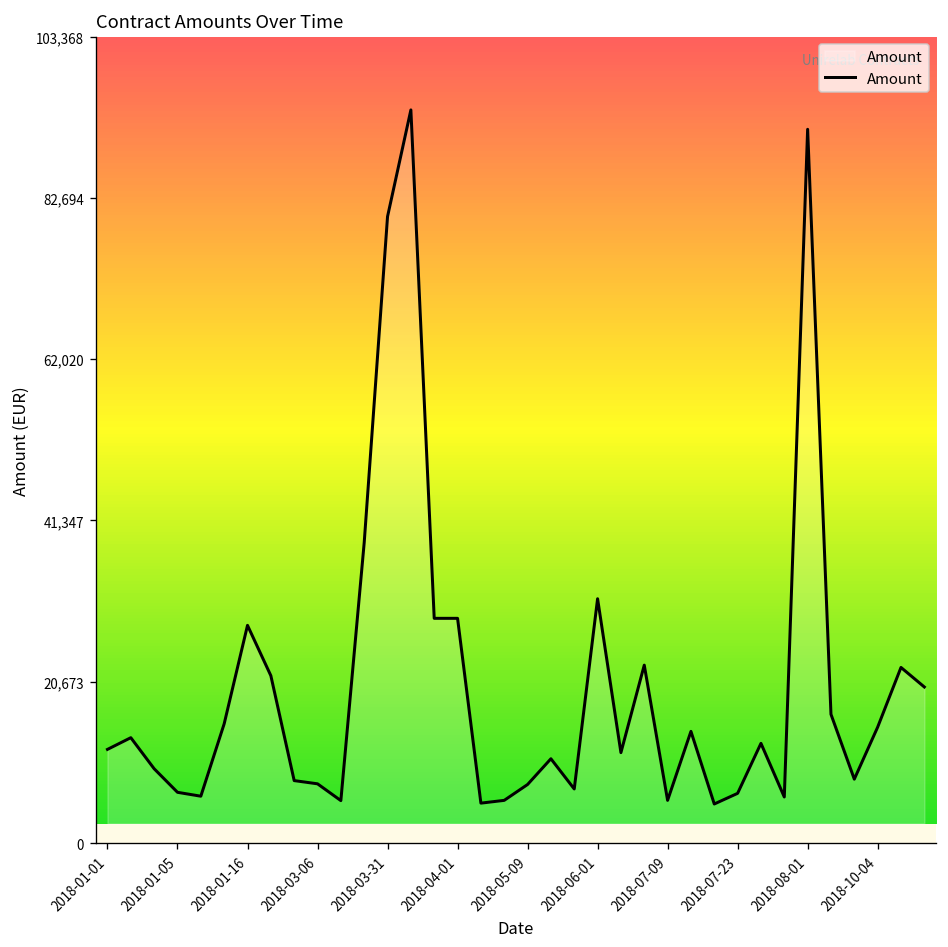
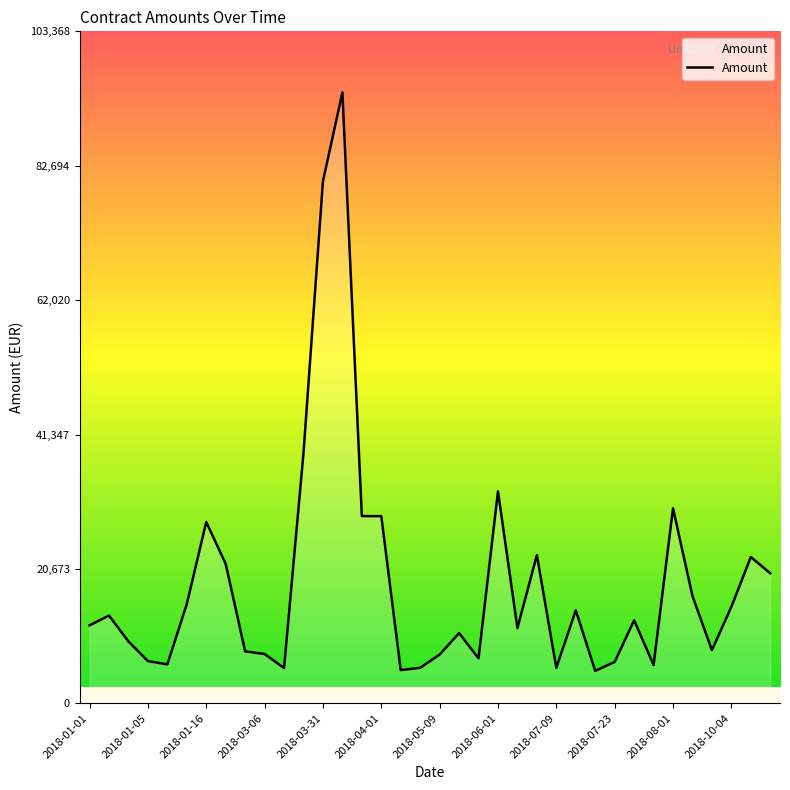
  {
    "2018-03-06": "8,000",
    "2018-05-09": "8,000",
-   "2018-06-01": "31,000",
+   "2018-06-01": "33,000",
    "2018-07-23": "6,000",
-   "2018-08-01": "91,000"
+   "2018-08-01": "30,000"
  }
